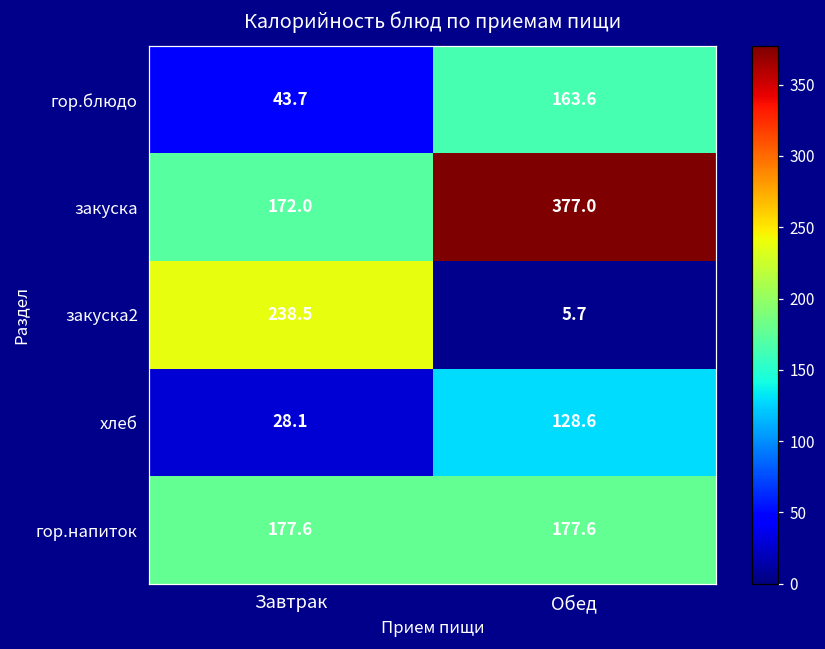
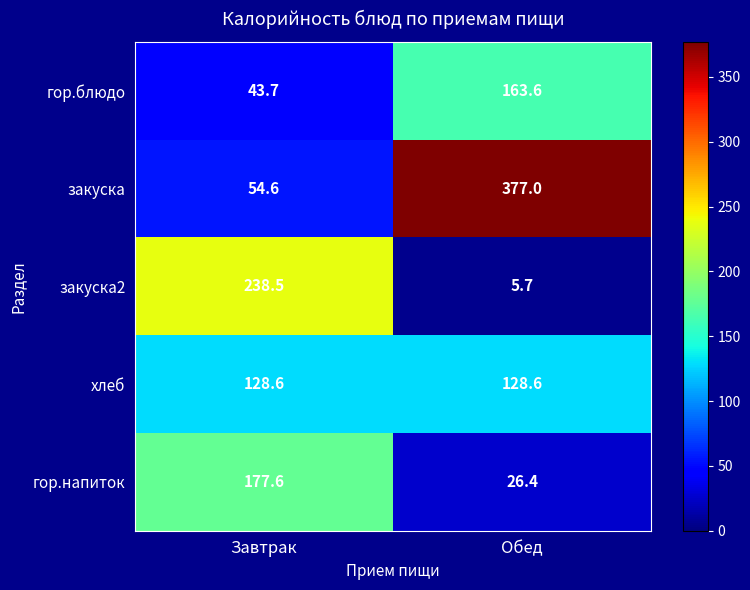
  {
    "гор.блюдо": {
      "Завтрак": 43.7,
      "Обед": 163.6
    },
    "закуска": {
-     "Завтрак": 172.0,
+     "Завтрак": 54.6,
      "Обед": 377.0
    },
    "закуска2": {
      "Завтрак": 238.5,
      "Обед": 5.7
    },
    "хлеб": {
-     "Завтрак": 28.1,
+     "Завтрак": 128.6,
      "Обед": 128.6
    },
    "гор.напиток": {
      "Завтрак": 177.6,
-     "Обед": 177.6
+     "Обед": 26.4
    }
  }
